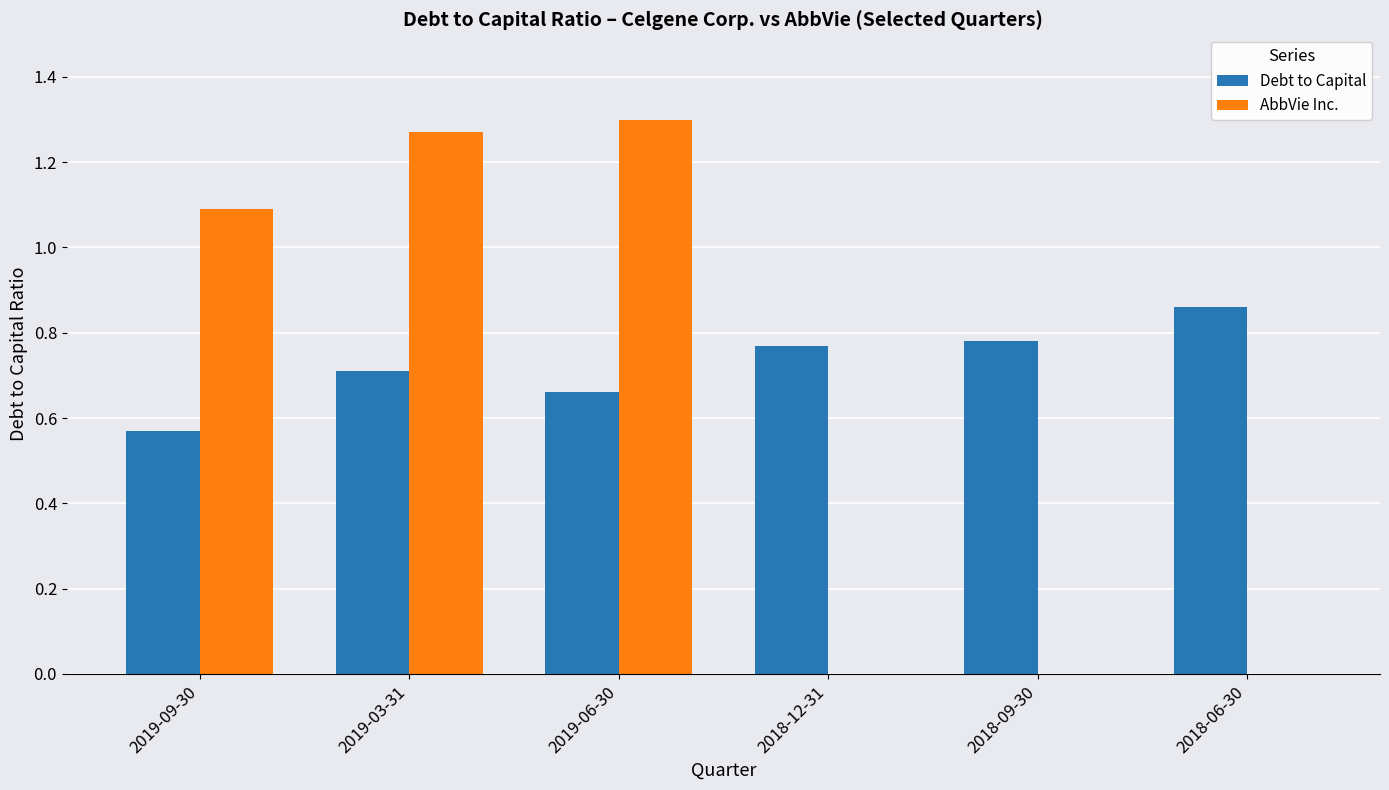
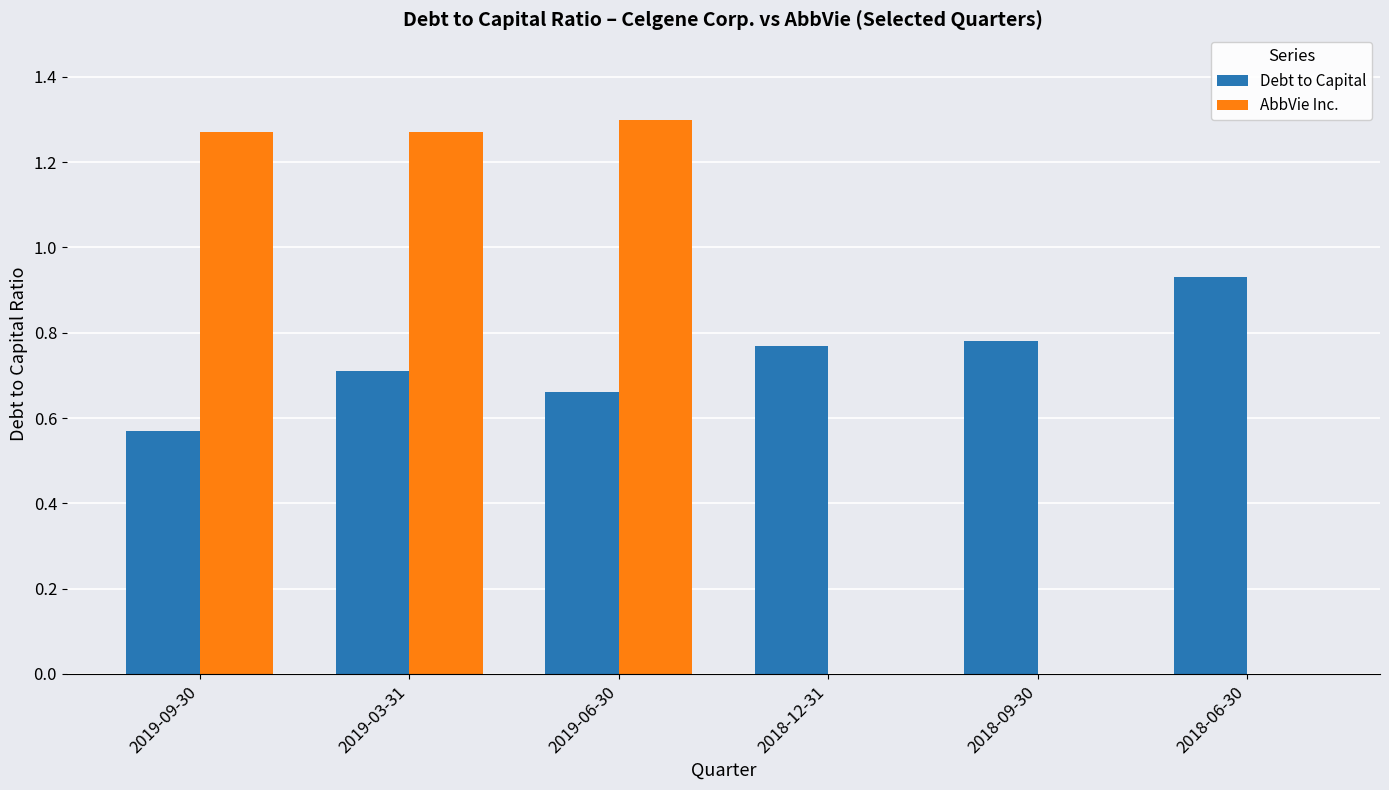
  {
    "Debt to Capital": {
      "2019-09-30": 0.57,
      "2019-03-31": 0.71,
      "2019-06-30": 0.66,
      "2018-12-31": 0.77,
      "2018-09-30": 0.78,
-     "2018-06-30": 0.86
+     "2018-06-30": 0.93
    },
    "AbbVie Inc.": {
-     "2019-09-30": 1.09,
+     "2019-09-30": 1.27,
      "2019-03-31": 1.27,
      "2019-06-30": 1.30,
      "2018-12-31": 0.00,
      "2018-09-30": 0.00,
      "2018-06-30": 0.00
    }
  }
